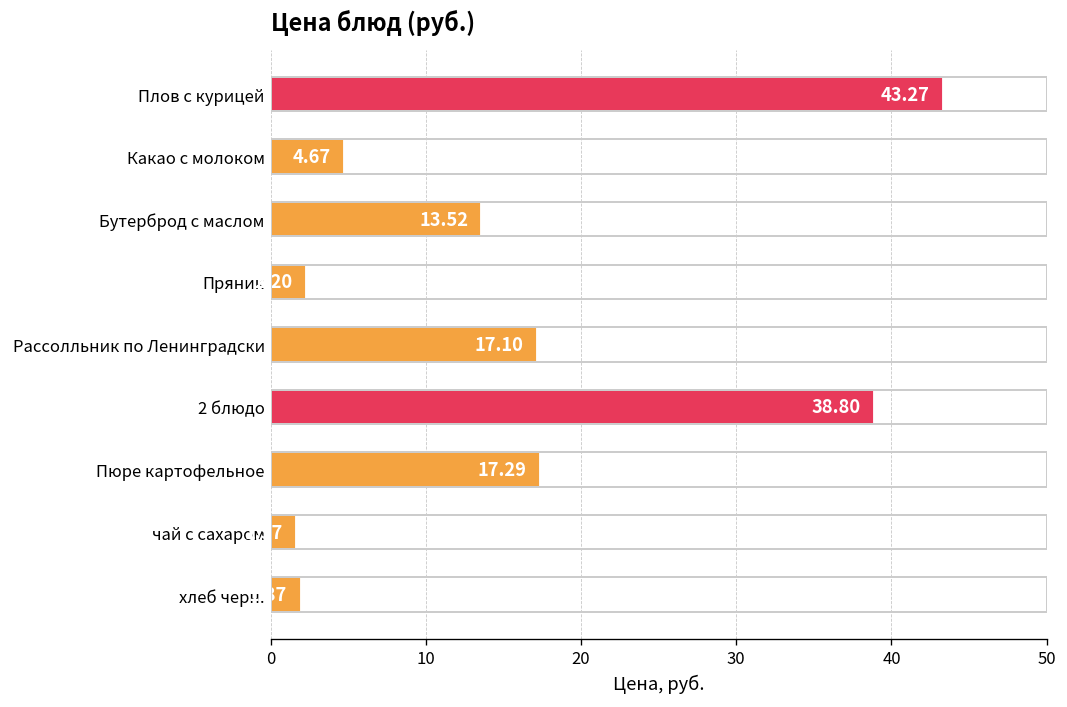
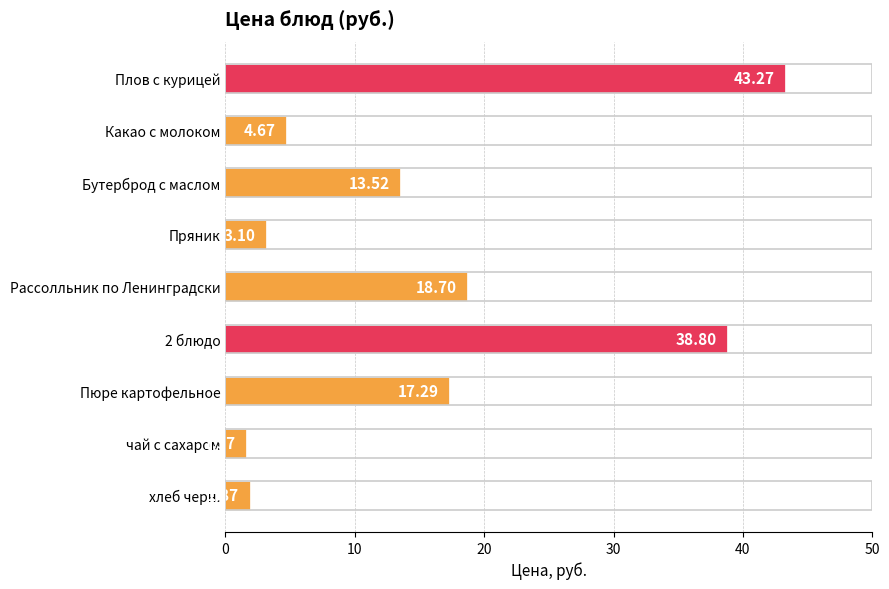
  {
    "Плов с курицей": 43.27,
    "Какао с молоком": 4.67,
    "Бутерброд с маслом": 13.52,
-   "Пряник": 2.20,
-   "Рассолльник по Ленинградски": 17.10,
+   "Пряник": 3.10,
+   "Рассолльник по Ленинградски": 18.70,
    "2 блюдо": 38.80,
    "Пюре картофельное": 17.29
  }
